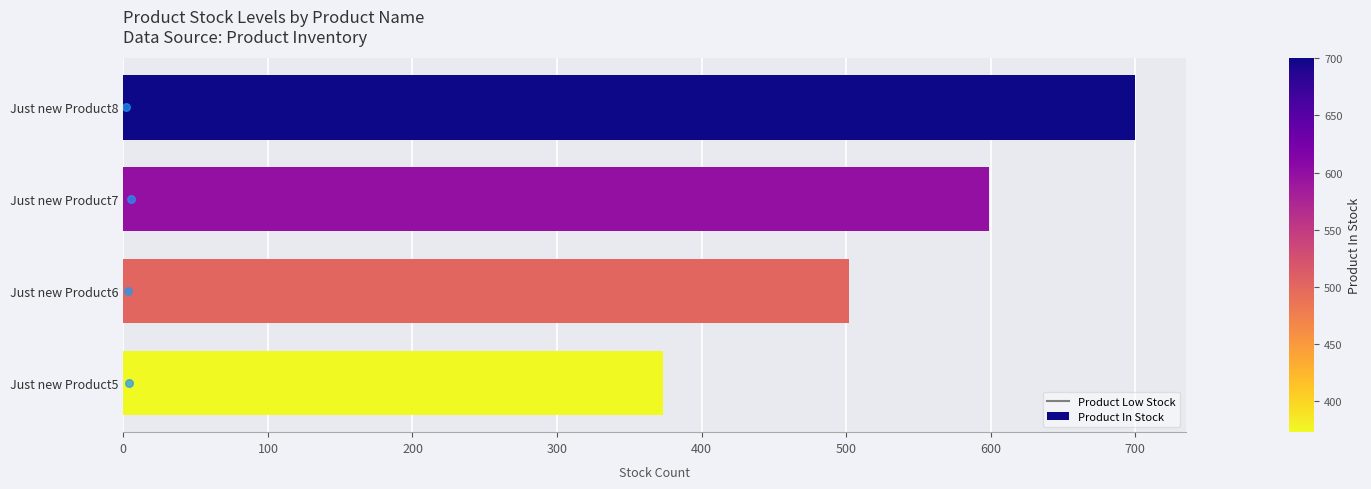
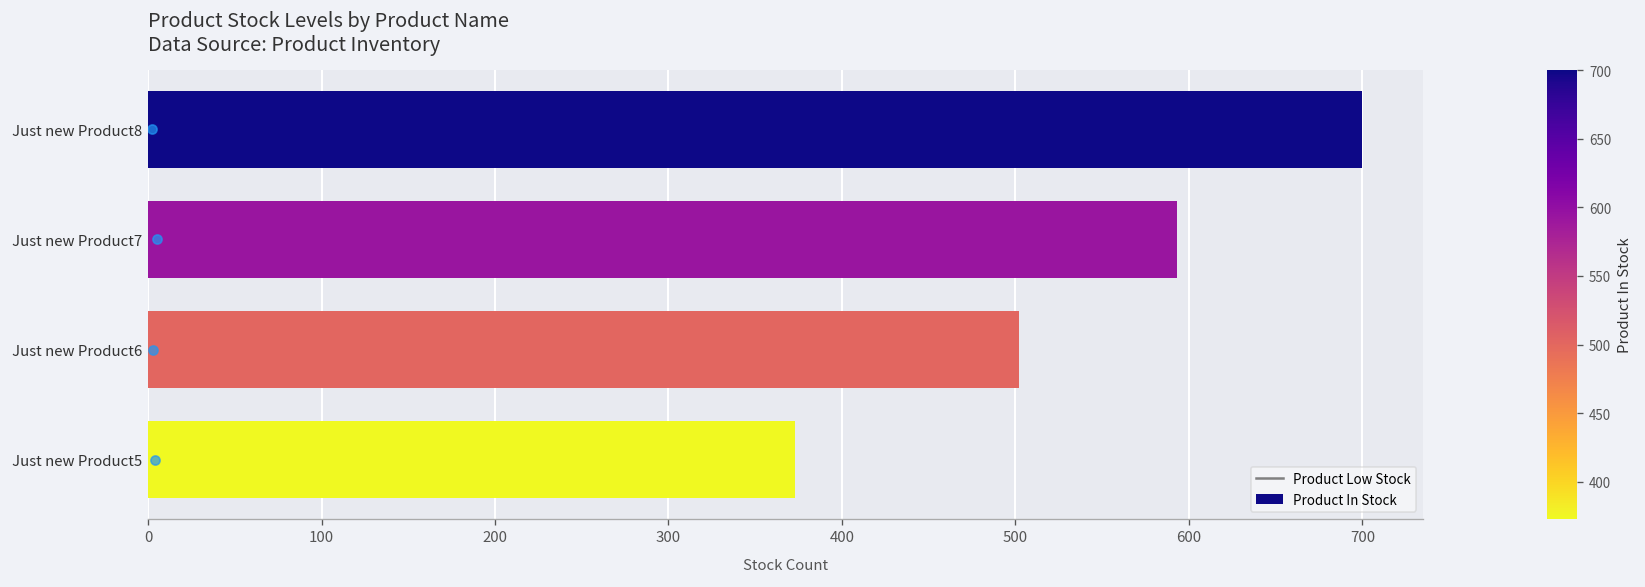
  {
    "Product In Stock": {
      "Just new Product8": 700,
-     "Just new Product7": 599,
+     "Just new Product7": 593,
      "Just new Product6": 502,
      "Just new Product5": 373
    }
  }
